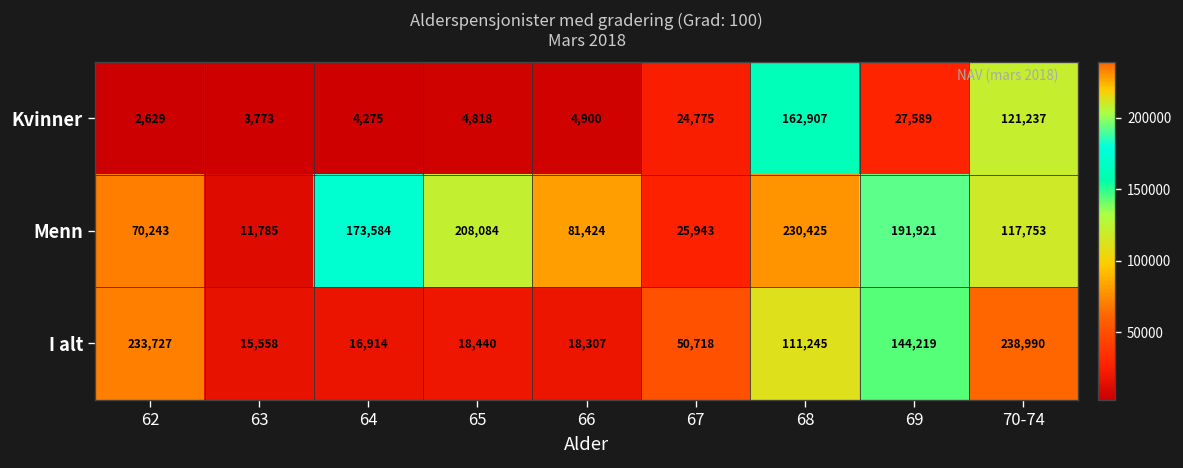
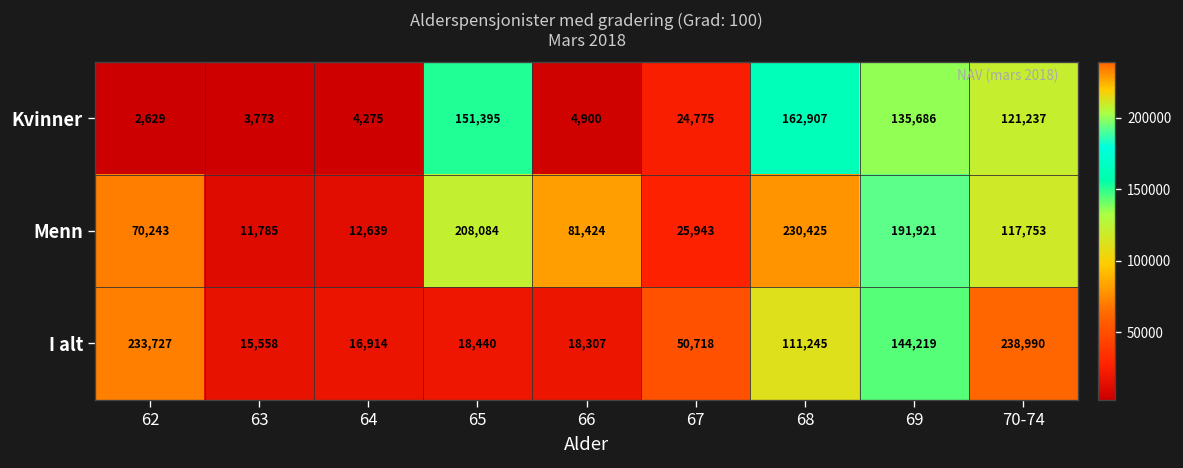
  {
    "Kvinner": {
      "62": "2,629",
      "63": "3,773",
      "64": "4,275",
-     "65": "4,818",
+     "65": "151,395",
      "66": "4,900",
      "67": "24,775",
      "68": "162,907",
-     "69": "27,589"
+     "69": "135,686"
    },
    "Menn": {
      "62": "70,243",
      "63": "11,785",
-     "64": "173,584",
+     "64": "12,639",
      "65": "208,084",
      "66": "81,424",
      "67": "25,943",
      "68": "230,425",
      "69": "191,921",
      "70-74": "117,753"
    },
    "I alt": {
      "62": "233,727",
      "63": "15,558",
      "64": "16,914",
      "65": "18,440",
      "66": "18,307",
      "67": "50,718",
      "68": "111,245",
      "69": "144,219",
      "70-74": "238,990"
    }
  }
